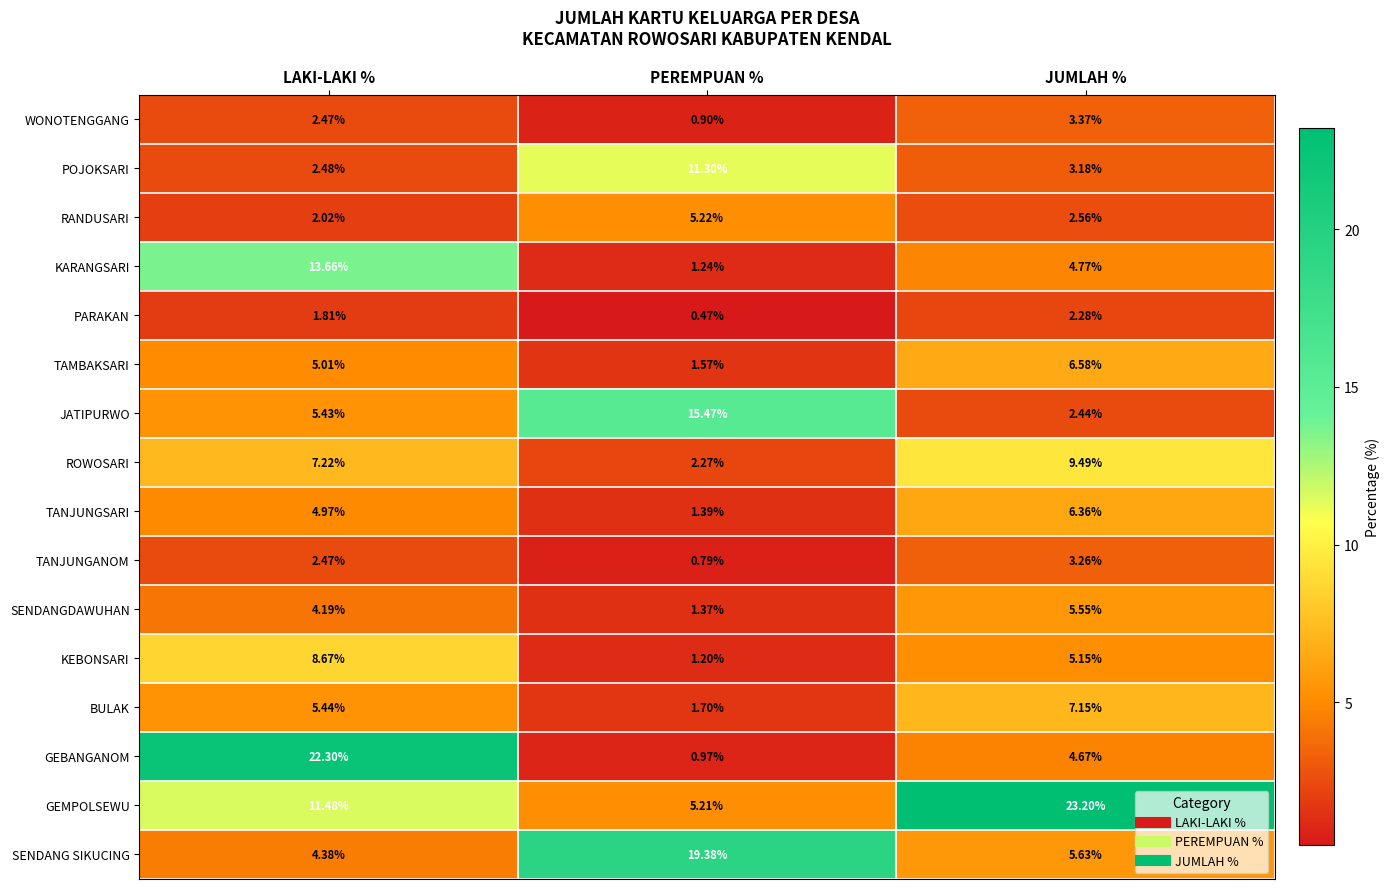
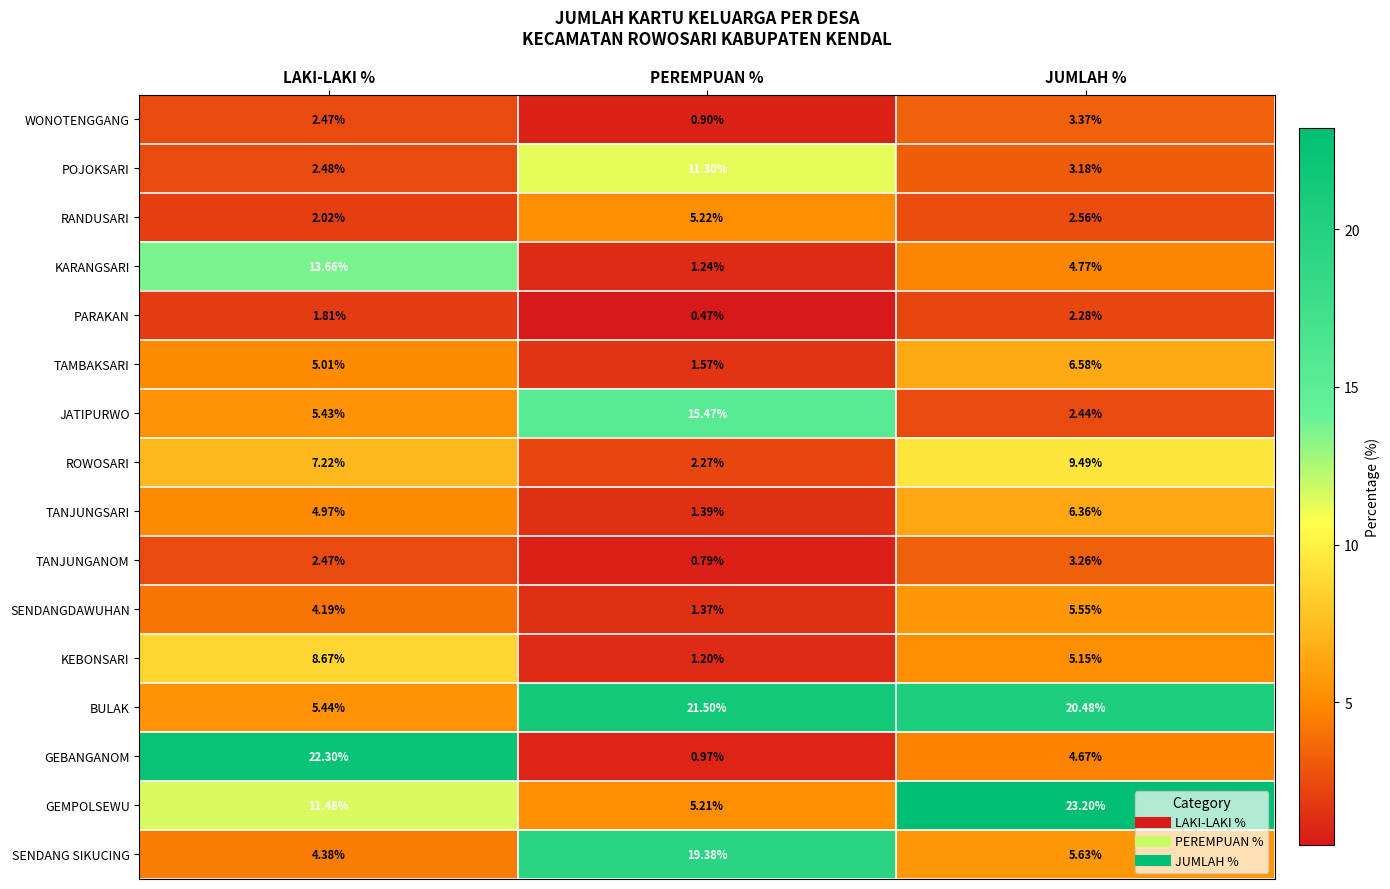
  {
    "WONOTENGGANG": {
      "LAKI-LAKI %": "2.47%",
      "PEREMPUAN %": "0.90%",
      "JUMLAH %": "3.37%"
    },
    "POJOKSARI": {
      "LAKI-LAKI %": "2.48%",
      "PEREMPUAN %": "11.30%",
      "JUMLAH %": "3.18%"
    },
    "RANDUSARI": {
      "LAKI-LAKI %": "2.02%",
      "PEREMPUAN %": "5.22%",
      "JUMLAH %": "2.56%"
    },
    "KARANGSARI": {
      "LAKI-LAKI %": "13.66%",
      "PEREMPUAN %": "1.24%",
      "JUMLAH %": "4.77%"
    },
    "PARAKAN": {
      "LAKI-LAKI %": "1.81%",
      "PEREMPUAN %": "0.47%",
      "JUMLAH %": "2.28%"
    },
    "TAMBAKSARI": {
      "LAKI-LAKI %": "5.01%",
      "PEREMPUAN %": "1.57%",
      "JUMLAH %": "6.58%"
    },
    "JATIPURWO": {
      "LAKI-LAKI %": "5.43%",
      "PEREMPUAN %": "15.47%",
      "JUMLAH %": "2.44%"
    },
    "ROWOSARI": {
      "LAKI-LAKI %": "7.22%",
      "PEREMPUAN %": "2.27%",
      "JUMLAH %": "9.49%"
    },
    "TANJUNGSARI": {
      "LAKI-LAKI %": "4.97%",
      "PEREMPUAN %": "1.39%",
      "JUMLAH %": "6.36%"
    },
    "TANJUNGANOM": {
      "LAKI-LAKI %": "2.47%",
      "PEREMPUAN %": "0.79%",
      "JUMLAH %": "3.26%"
    },
    "SENDANGDAWUHAN": {
      "LAKI-LAKI %": "4.19%",
      "PEREMPUAN %": "1.37%",
      "JUMLAH %": "5.55%"
    },
    "KEBONSARI": {
      "LAKI-LAKI %": "8.67%",
      "PEREMPUAN %": "1.20%",
      "JUMLAH %": "5.15%"
    },
    "BULAK": {
      "LAKI-LAKI %": "5.44%",
-     "PEREMPUAN %": "1.70%",
-     "JUMLAH %": "7.15%"
+     "PEREMPUAN %": "21.50%",
+     "JUMLAH %": "20.48%"
    },
    "GEBANGANOM": {
      "LAKI-LAKI %": "22.30%",
      "PEREMPUAN %": "0.97%",
      "JUMLAH %": "4.67%"
    },
    "GEMPOLSEWU": {
      "LAKI-LAKI %": "11.48%",
      "PEREMPUAN %": "5.21%",
      "JUMLAH %": "23.20%"
    },
    "SENDANG SIKUCING": {
      "LAKI-LAKI %": "4.38%",
      "PEREMPUAN %": "19.38%",
      "JUMLAH %": "5.63%"
    }
  }
